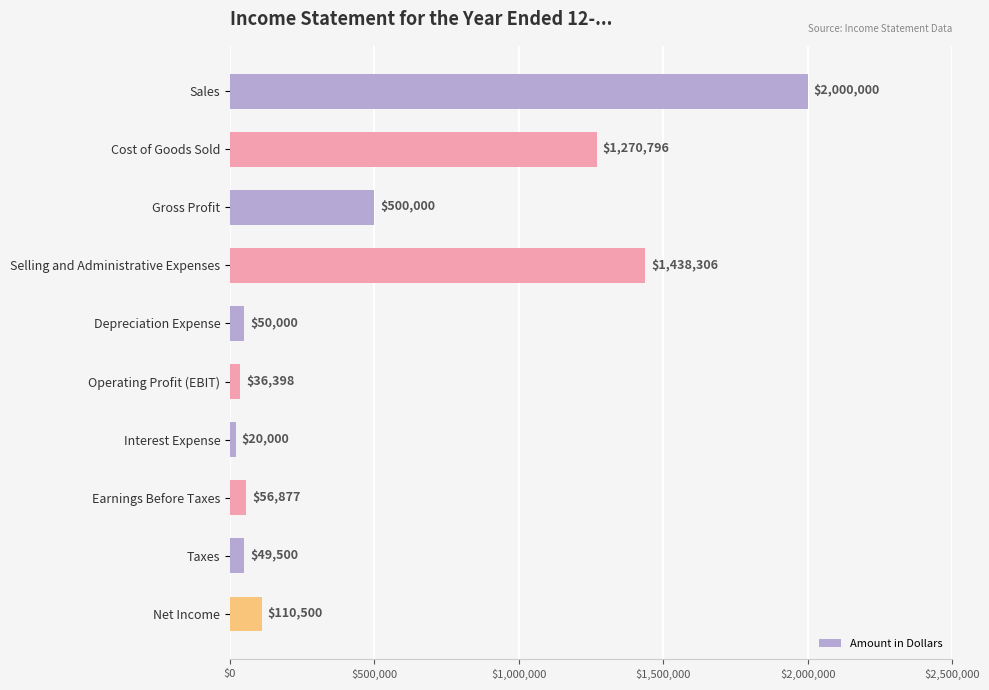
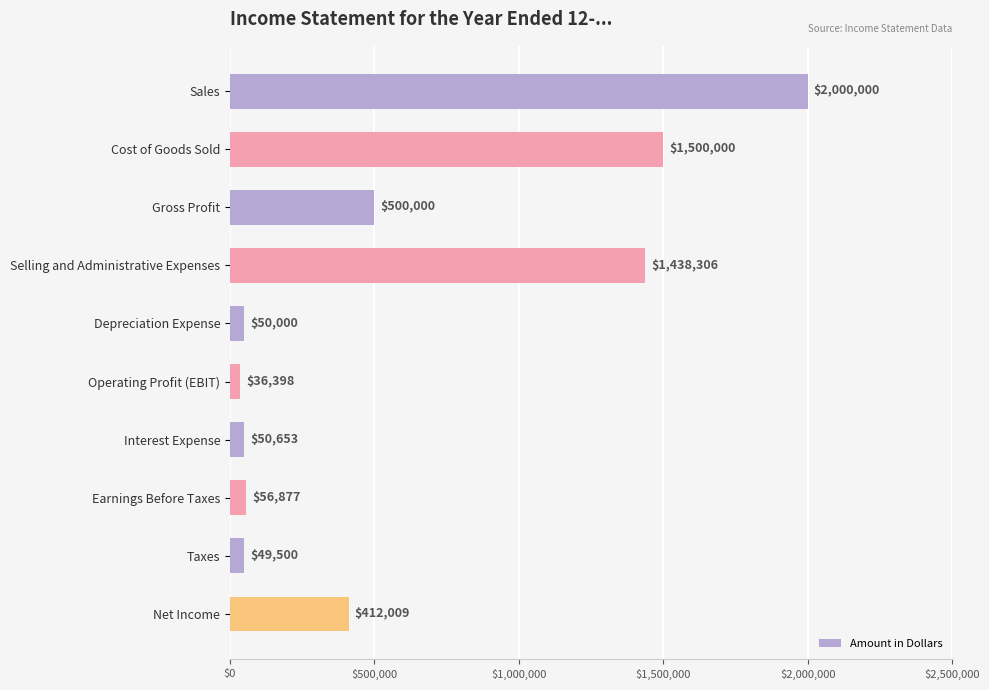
  {
    "Sales": "$2,000,000",
-   "Cost of Goods Sold": "$1,270,796",
+   "Cost of Goods Sold": "$1,500,000",
    "Gross Profit": "$500,000",
    "Selling and Administrative Expenses": "$1,438,306",
    "Depreciation Expense": "$50,000",
    "Operating Profit (EBIT)": "$36,398",
-   "Interest Expense": "$20,000",
+   "Interest Expense": "$50,653",
    "Earnings Before Taxes": "$56,877",
    "Taxes": "$49,500",
-   "Net Income": "$110,500"
+   "Net Income": "$412,009"
  }
